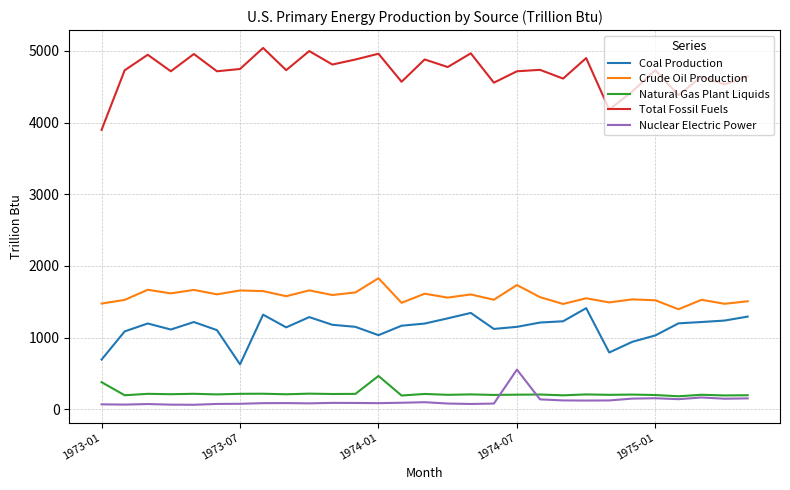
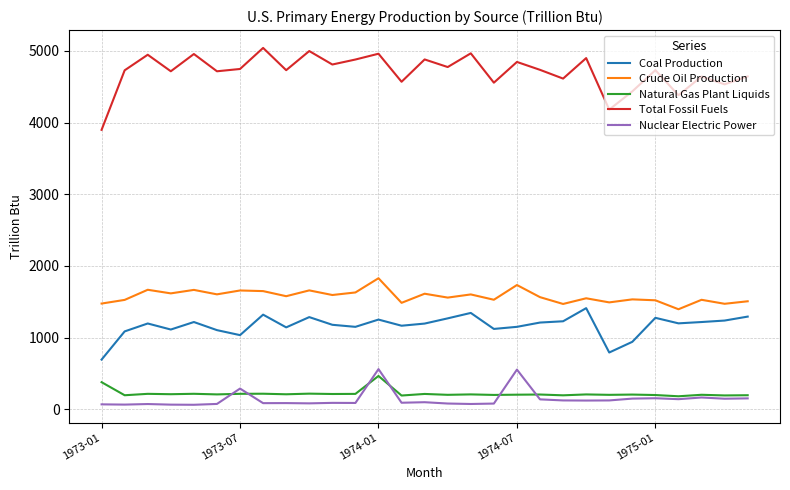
  {
    "Coal Production": {
      "1973-01": 700,
-     "1973-07": 600,
-     "1974-01": 1000,
+     "1973-07": 1000,
+     "1974-01": 1300,
      "1974-07": 1100,
-     "1975-01": 1000
+     "1975-01": 1300
    },
    "Crude Oil Production": {
      "1973-01": 1500,
      "1973-07": 1700,
      "1974-01": 1800,
      "1974-07": 1700,
      "1975-01": 1500
    },
    "Natural Gas Plant Liquids": {
      "1973-01": 400,
      "1973-07": 200,
      "1974-01": 500,
      "1974-07": 200,
      "1975-01": 200
    },
    "Total Fossil Fuels": {
      "1973-01": 3900,
      "1973-07": 4700,
      "1974-01": 5000,
-     "1974-07": 4700
+     "1974-07": 4800
    },
    "Nuclear Electric Power": {
      "1973-01": 100,
-     "1973-07": 100,
-     "1974-01": 100,
+     "1973-07": 300,
+     "1974-01": 600,
      "1974-07": 600,
      "1975-01": 200
    }
  }
